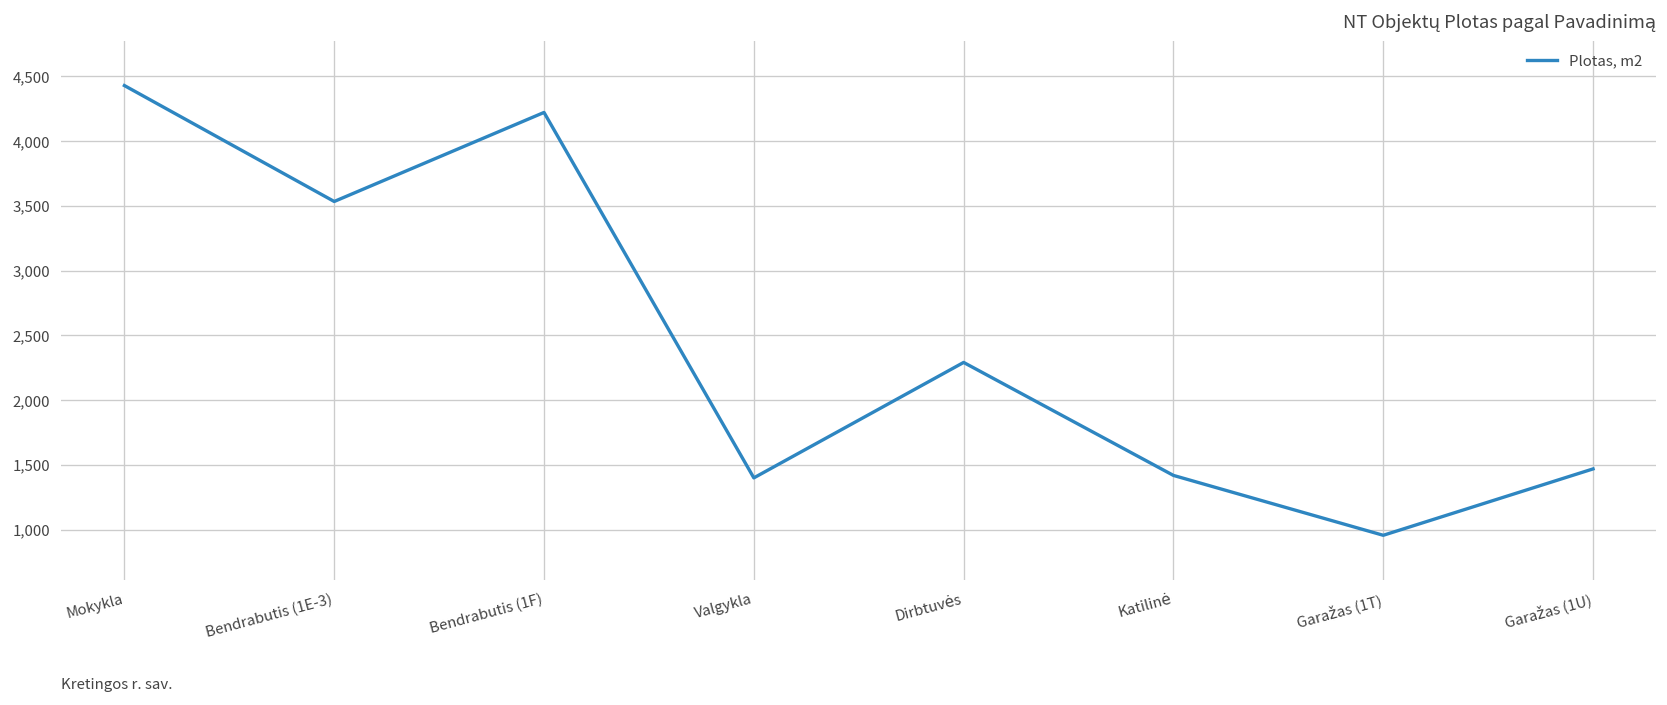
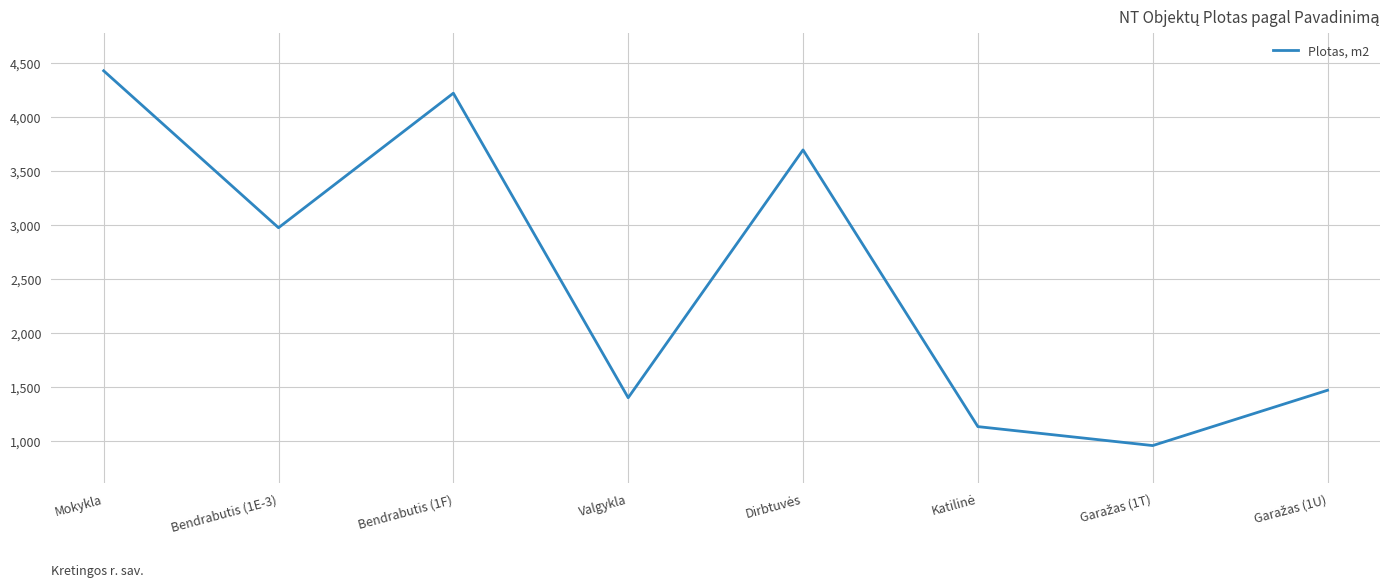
  {
    "Mokykla": "4,430",
-   "Bendrabutis (1E-3)": "3,530",
+   "Bendrabutis (1E-3)": "2,970",
    "Bendrabutis (1F)": "4,220",
    "Valgykla": "1,400",
-   "Dirbtuvės": "2,290",
-   "Katilinė": "1,420",
+   "Dirbtuvės": "3,700",
+   "Katilinė": "1,130",
    "Garažas (1T)": "960",
    "Garažas (1U)": "1,470"
  }
